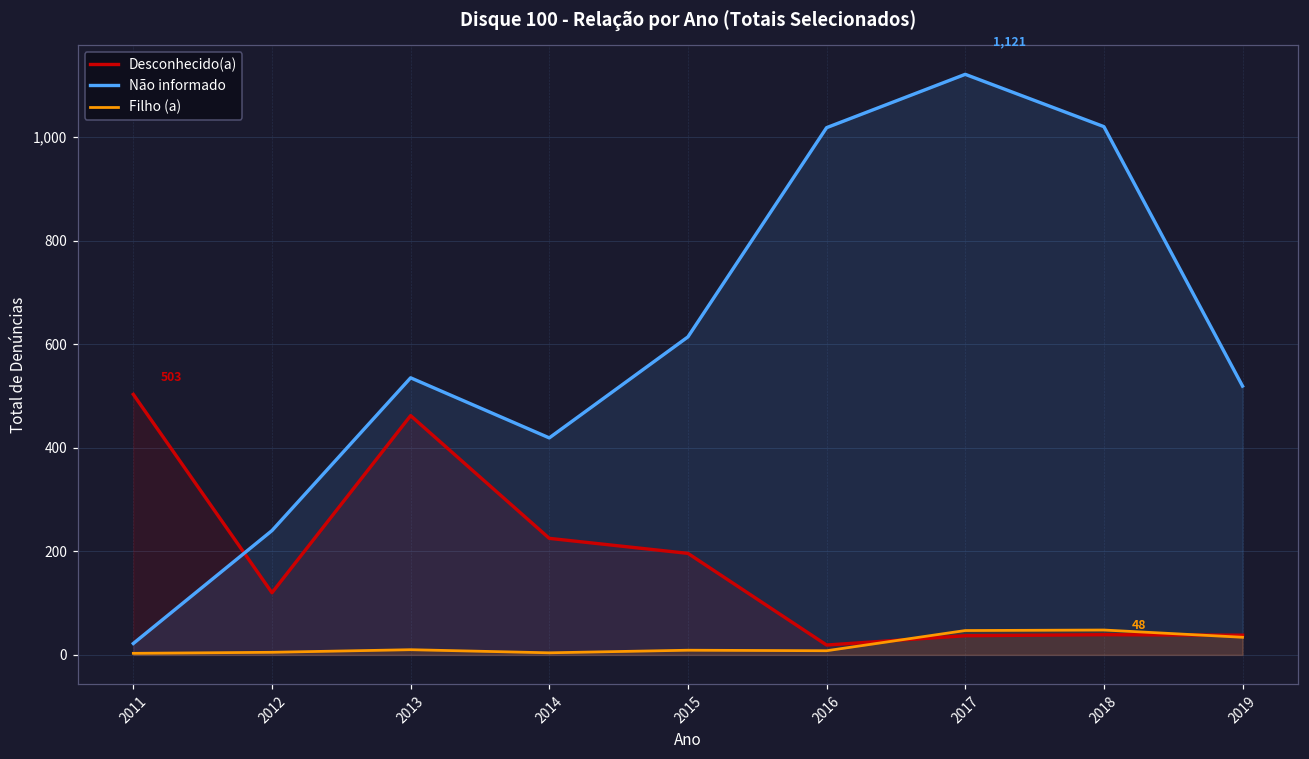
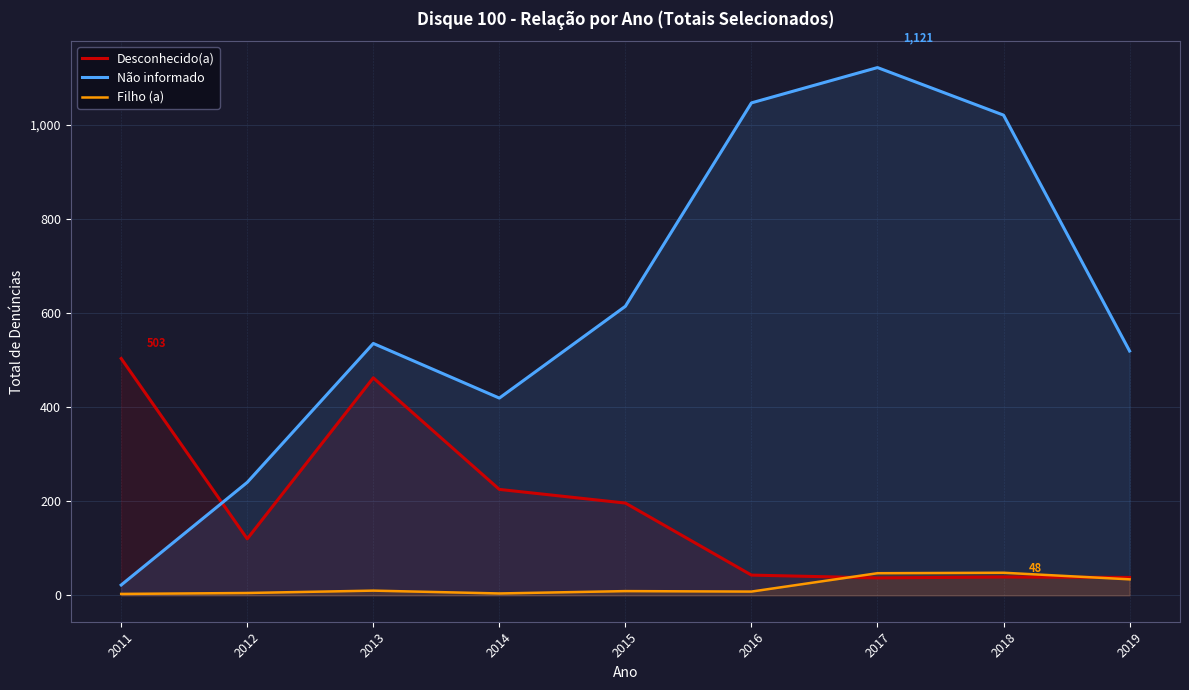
  {
    "Desconhecido(a)": {
      "2012": "120",
      "2013": "460",
      "2014": "230",
      "2015": "200",
-     "2016": "20",
+     "2016": "40",
      "2017": "40",
      "2018": "40"
    },
    "Não informado": {
      "2011": "20",
      "2012": "240",
      "2013": "540",
      "2014": "420",
      "2015": "610",
-     "2016": "1,020",
+     "2016": "1,050",
      "2017": "1,120",
      "2018": "1,020",
      "2019": "520"
    },
    "Filho (a)": {
      "2011": "0",
      "2012": "10",
      "2013": "10",
      "2014": "0",
      "2015": "10",
      "2016": "10",
      "2017": "50"
    }
  }
